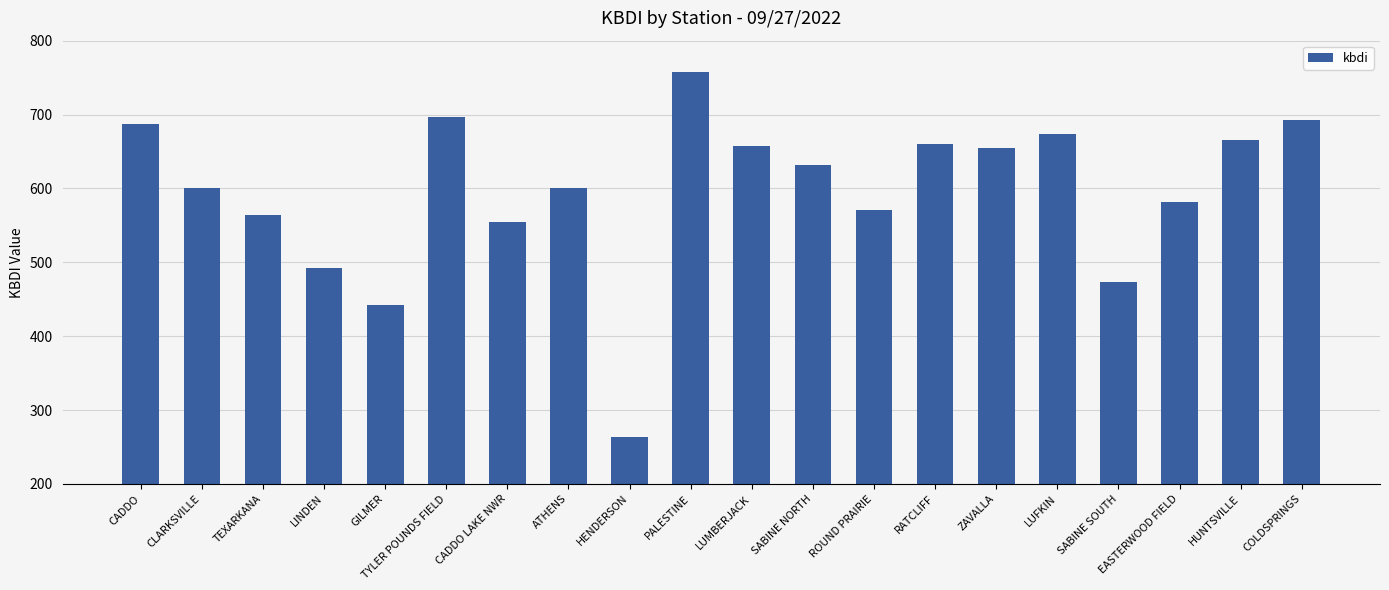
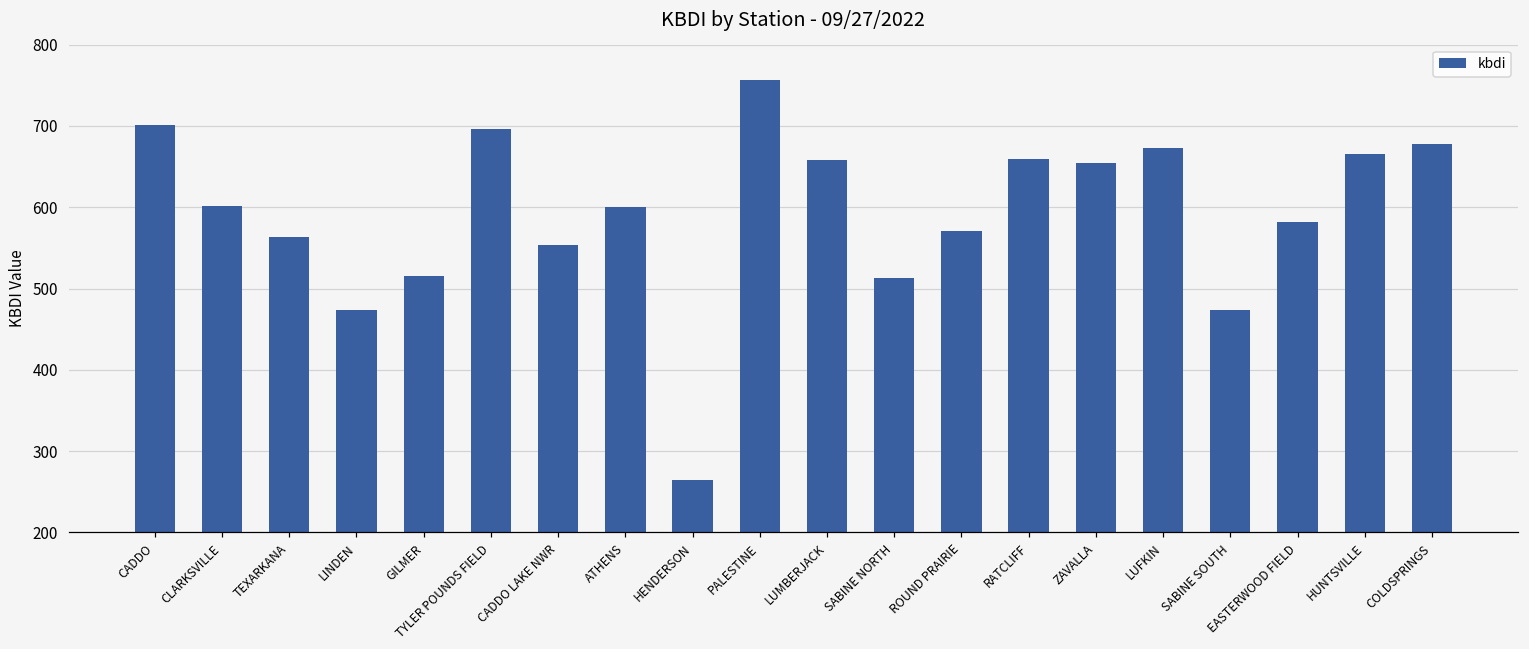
  {
-   "CADDO": 690,
+   "CADDO": 700,
    "CLARKSVILLE": 600,
    "TEXARKANA": 560,
-   "LINDEN": 490,
-   "GILMER": 440,
+   "LINDEN": 470,
+   "GILMER": 520,
    "TYLER POUNDS FIELD": 700,
    "CADDO LAKE NWR": 550,
    "ATHENS": 600,
    "HENDERSON": 260,
    "PALESTINE": 760,
    "LUMBERJACK": 660,
-   "SABINE NORTH": 630,
+   "SABINE NORTH": 510,
    "ROUND PRAIRIE": 570,
    "RATCLIFF": 660,
    "ZAVALLA": 660,
    "LUFKIN": 670,
    "SABINE SOUTH": 470,
    "EASTERWOOD FIELD": 580,
    "HUNTSVILLE": 670,
-   "COLDSPRINGS": 690
+   "COLDSPRINGS": 680
  }
